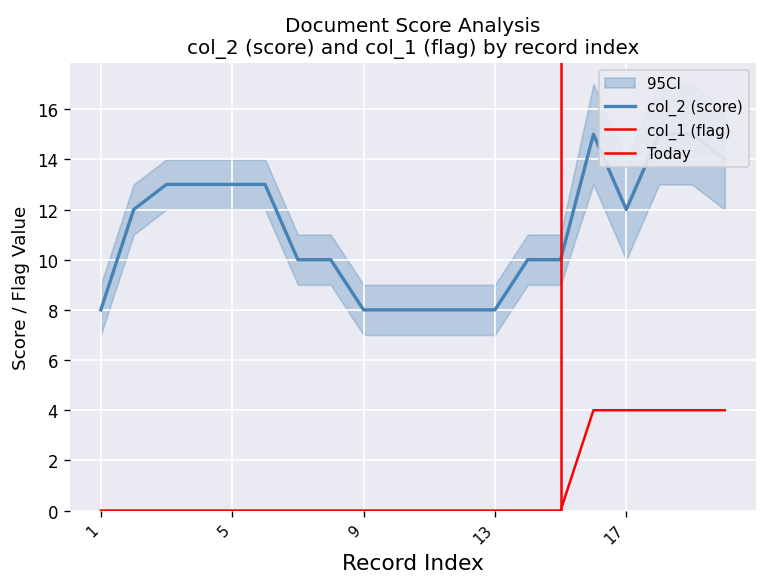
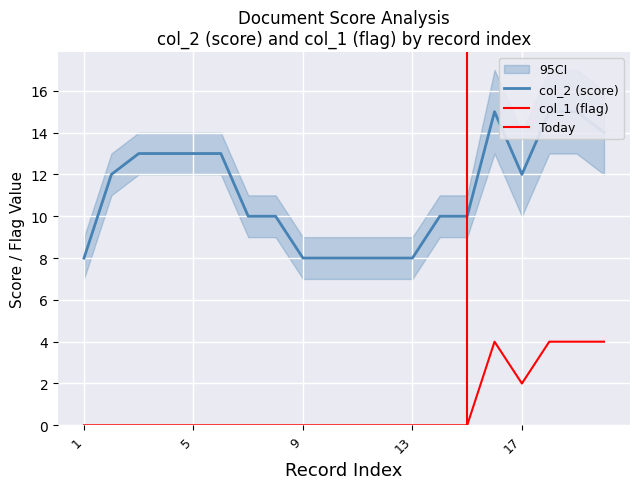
  {
    "col_1 (flag)": {
      "1": 0,
      "5": 0,
      "9": 0,
      "13": 0,
-     "17": 4
+     "17": 2
    }
  }
